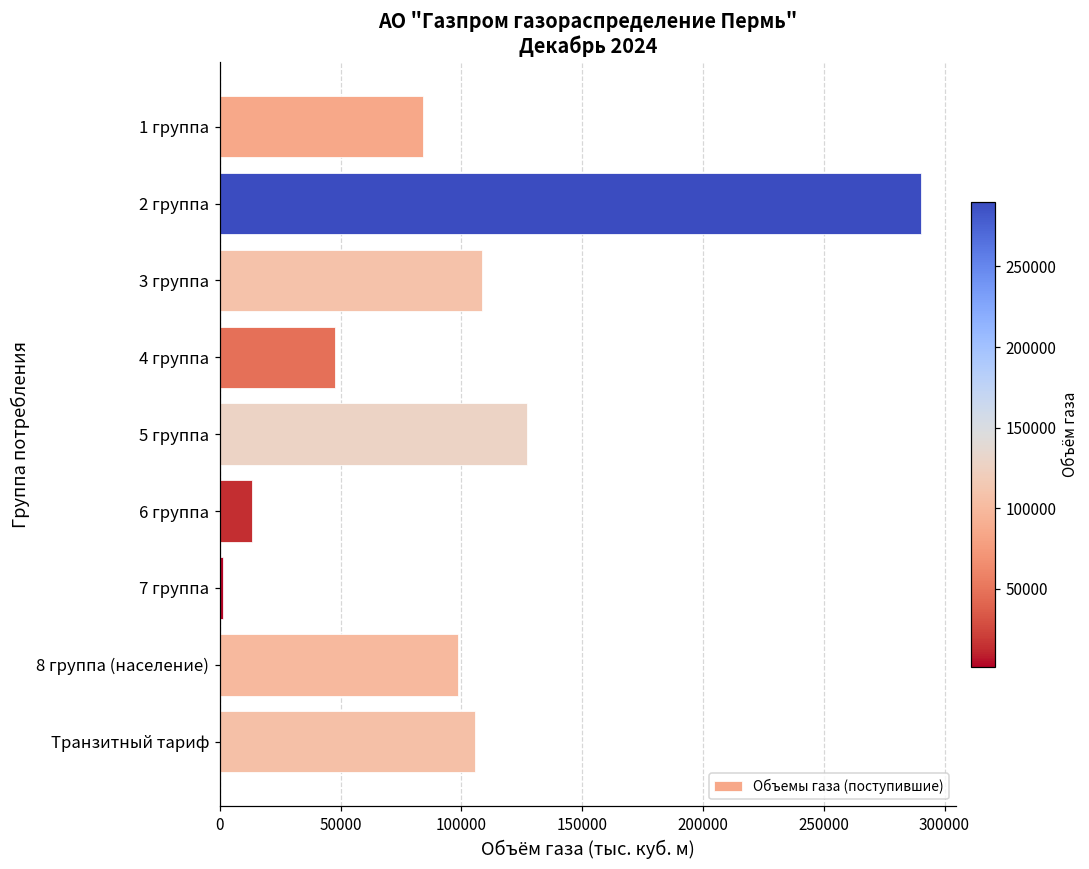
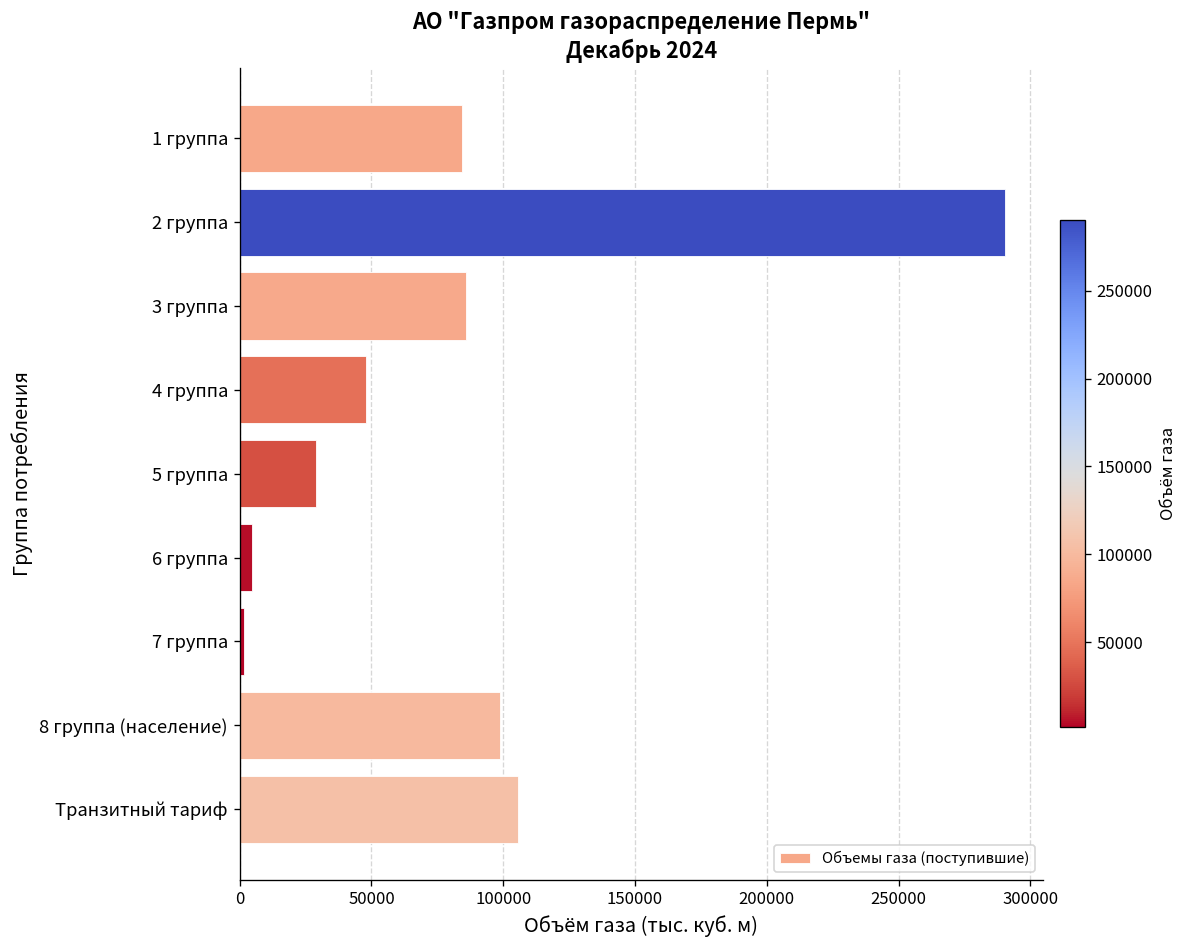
  {
    "1 группа": 84000,
    "2 группа": 290000,
-   "3 группа": 108000,
+   "3 группа": 86000,
    "4 группа": 48000,
-   "5 группа": 127000,
-   "6 группа": 13000,
+   "5 группа": 29000,
+   "6 группа": 5000,
    "7 группа": 2000,
    "8 группа (население)": 99000,
    "Транзитный тариф": 105000
  }
